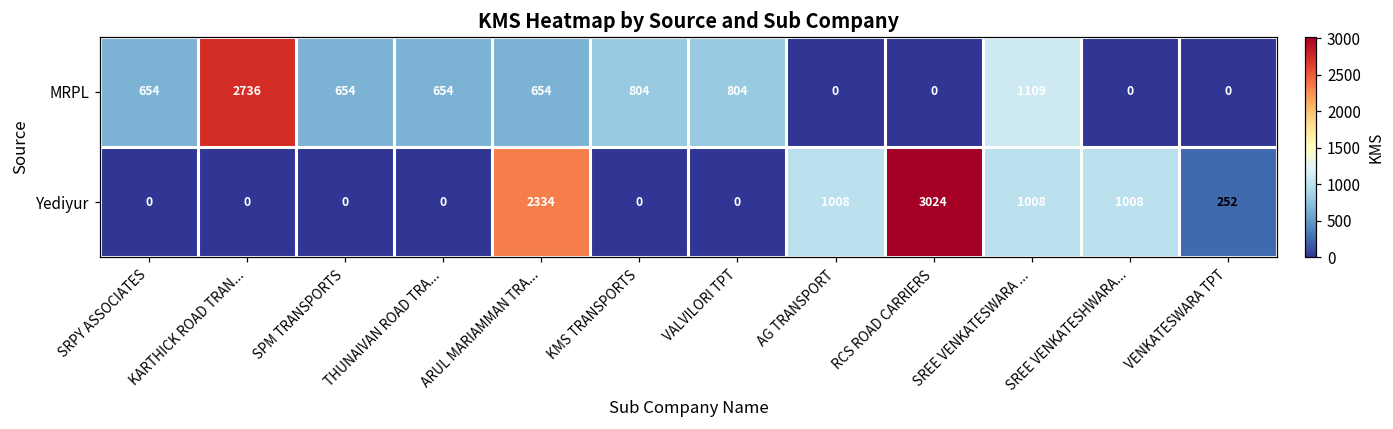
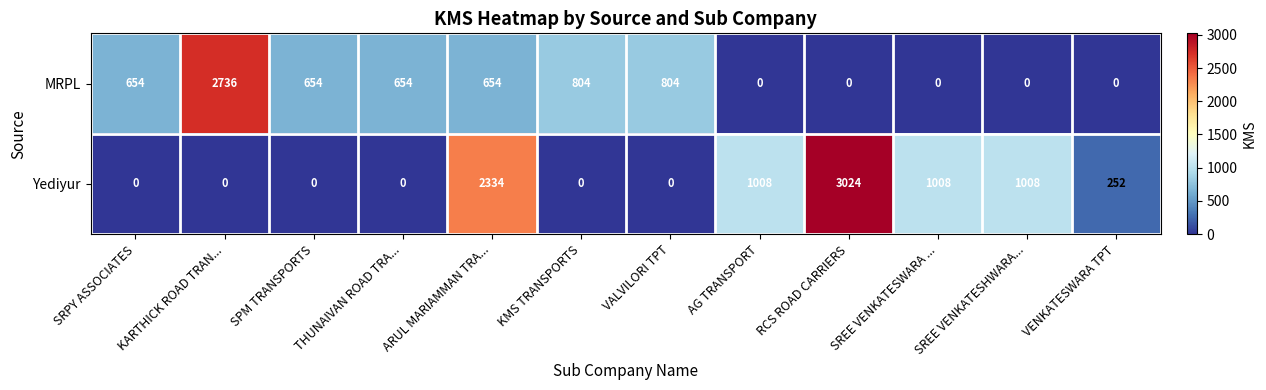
  {
    "MRPL": {
      "SRPY ASSOCIATES": 654,
      "KARTHICK ROAD TRAN...": 2736,
      "SPM TRANSPORTS": 654,
      "THUNAIVAN ROAD TRA...": 654,
      "ARUL MARIAMMAN TRA...": 654,
      "KMS TRANSPORTS": 804,
      "VALVILORI TPT": 804,
      "AG TRANSPORT": 0,
      "RCS ROAD CARRIERS": 0,
-     "SREE VENKATESWARA ...": 1109,
+     "SREE VENKATESWARA ...": 0,
      "SREE VENKATESHWARA...": 0,
      "VENKATESWARA TPT": 0
    },
    "Yediyur": {
      "SRPY ASSOCIATES": 0,
      "KARTHICK ROAD TRAN...": 0,
      "SPM TRANSPORTS": 0,
      "THUNAIVAN ROAD TRA...": 0,
      "ARUL MARIAMMAN TRA...": 2334,
      "KMS TRANSPORTS": 0,
      "VALVILORI TPT": 0,
      "AG TRANSPORT": 1008,
      "RCS ROAD CARRIERS": 3024,
      "SREE VENKATESWARA ...": 1008,
      "SREE VENKATESHWARA...": 1008,
      "VENKATESWARA TPT": 252
    }
  }
